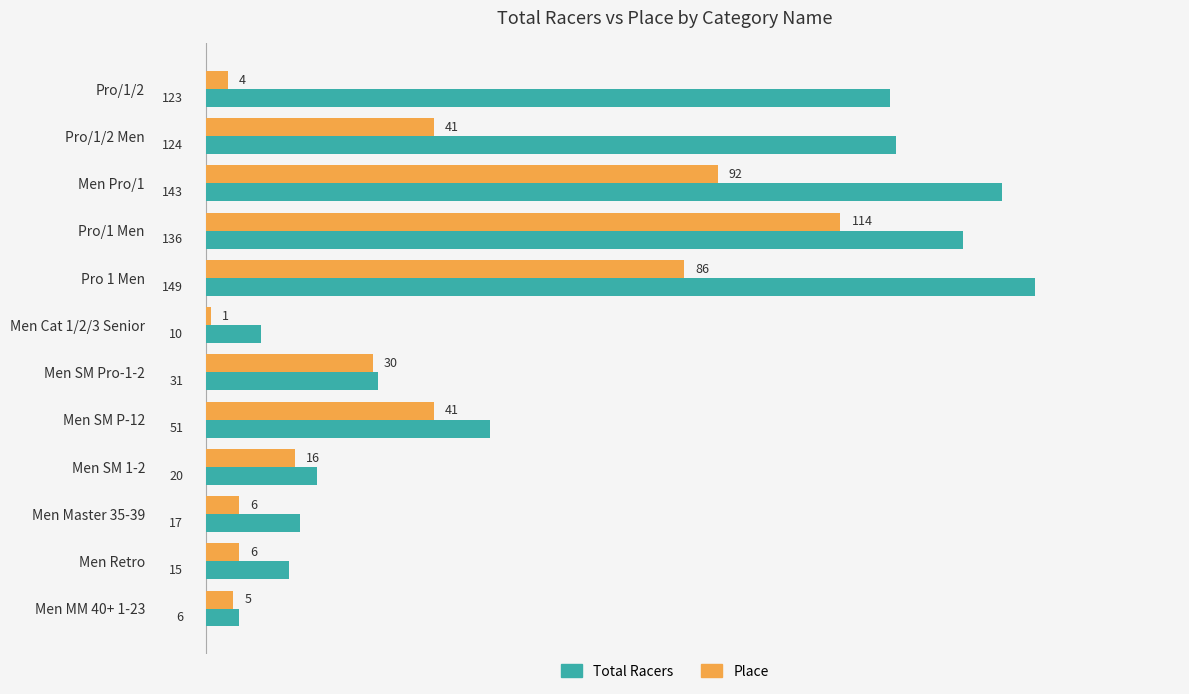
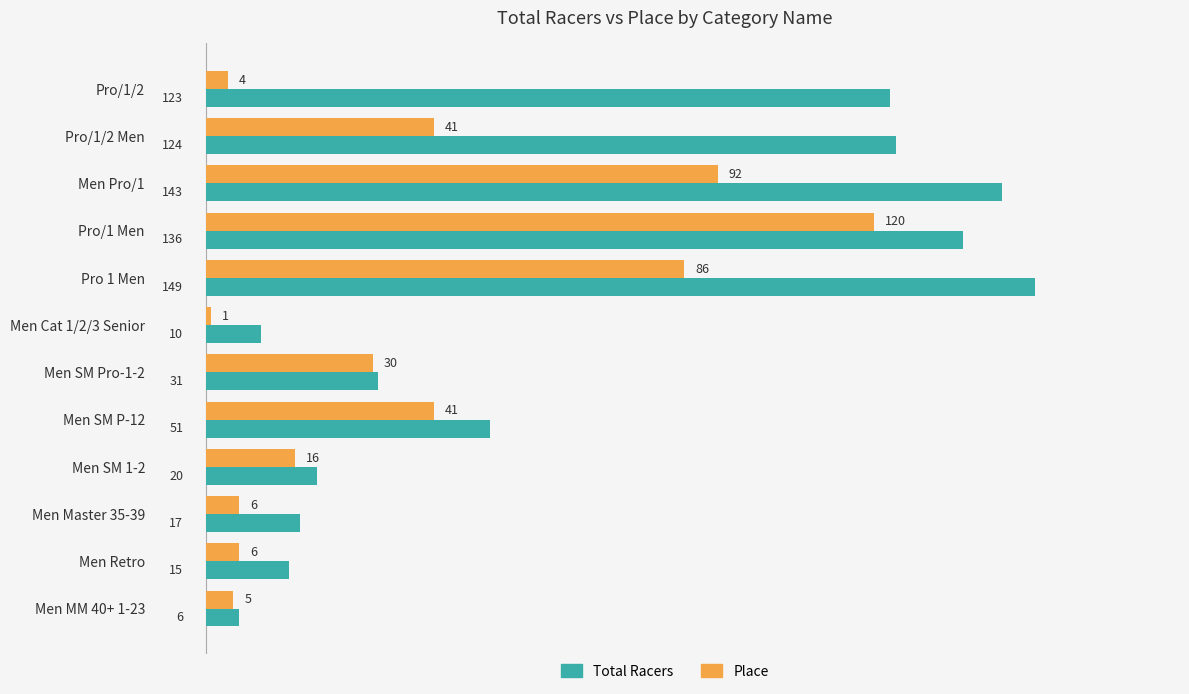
  {
    "Place": {
      "Pro/1/2": 4,
      "Pro/1/2 Men": 41,
      "Men Pro/1": 92,
-     "Pro/1 Men": 114,
+     "Pro/1 Men": 120,
      "Pro 1 Men": 86,
      "Men Cat 1/2/3 Senior": 1,
      "Men SM Pro-1-2": 30,
      "Men SM P-12": 41,
      "Men SM 1-2": 16,
      "Men Master 35-39": 6,
      "Men Retro": 6,
      "Men MM 40+ 1-23": 5
    }
  }
